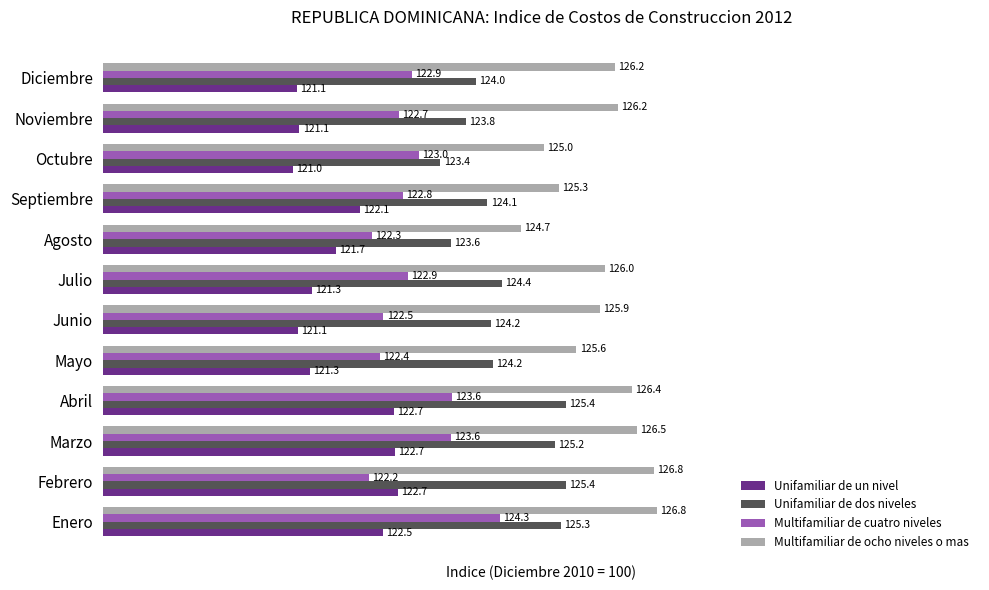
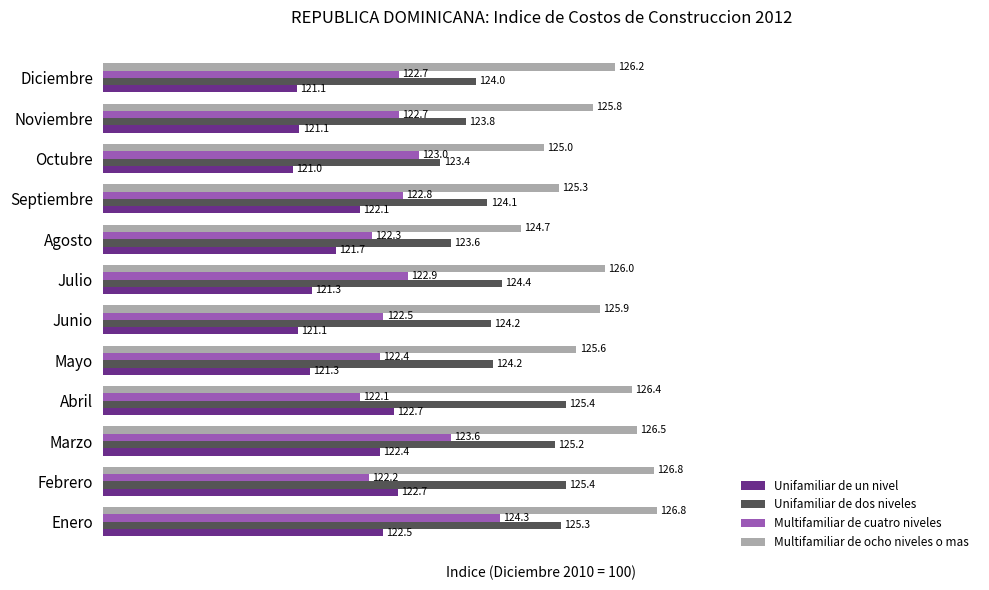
  {
    "Unifamiliar de un nivel": {
      "Diciembre": 121.1,
      "Noviembre": 121.1,
      "Octubre": 121.0,
      "Septiembre": 122.1,
      "Agosto": 121.7,
      "Julio": 121.3,
      "Junio": 121.1,
      "Mayo": 121.3,
      "Abril": 122.7,
-     "Marzo": 122.7,
+     "Marzo": 122.4,
      "Febrero": 122.7,
      "Enero": 122.5
    },
    "Unifamiliar de dos niveles": {
      "Diciembre": 124.0,
      "Noviembre": 123.8,
      "Octubre": 123.4,
      "Septiembre": 124.1,
      "Agosto": 123.6,
      "Julio": 124.4,
      "Junio": 124.2,
      "Mayo": 124.2,
      "Abril": 125.4,
      "Marzo": 125.2,
      "Febrero": 125.4,
      "Enero": 125.3
    },
    "Multifamiliar de cuatro niveles": {
-     "Diciembre": 122.9,
+     "Diciembre": 122.7,
      "Noviembre": 122.7,
      "Octubre": 123.0,
      "Septiembre": 122.8,
      "Agosto": 122.3,
      "Julio": 122.9,
      "Junio": 122.5,
      "Mayo": 122.4,
-     "Abril": 123.6,
+     "Abril": 122.1,
      "Marzo": 123.6,
      "Febrero": 122.2,
      "Enero": 124.3
    },
    "Multifamiliar de ocho niveles o mas": {
      "Diciembre": 126.2,
-     "Noviembre": 126.2,
+     "Noviembre": 125.8,
      "Octubre": 125.0,
      "Septiembre": 125.3,
      "Agosto": 124.7,
      "Julio": 126.0,
      "Junio": 125.9,
      "Mayo": 125.6,
      "Abril": 126.4,
      "Marzo": 126.5,
      "Febrero": 126.8,
      "Enero": 126.8
    }
  }
